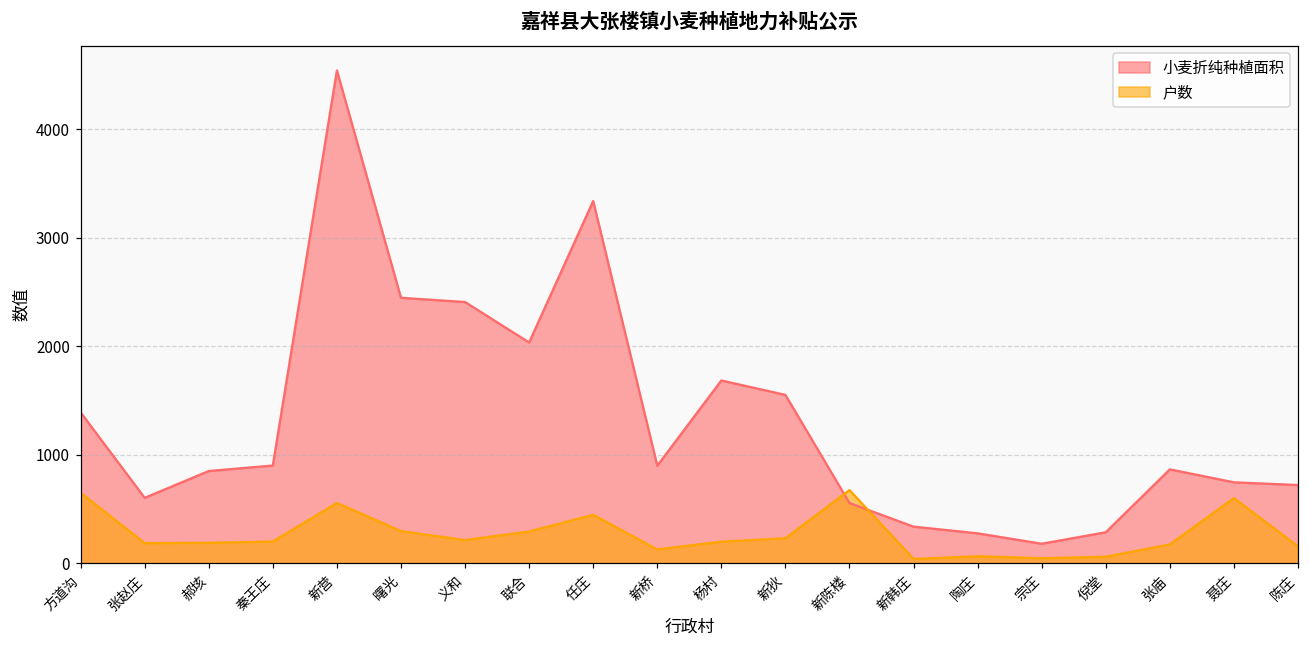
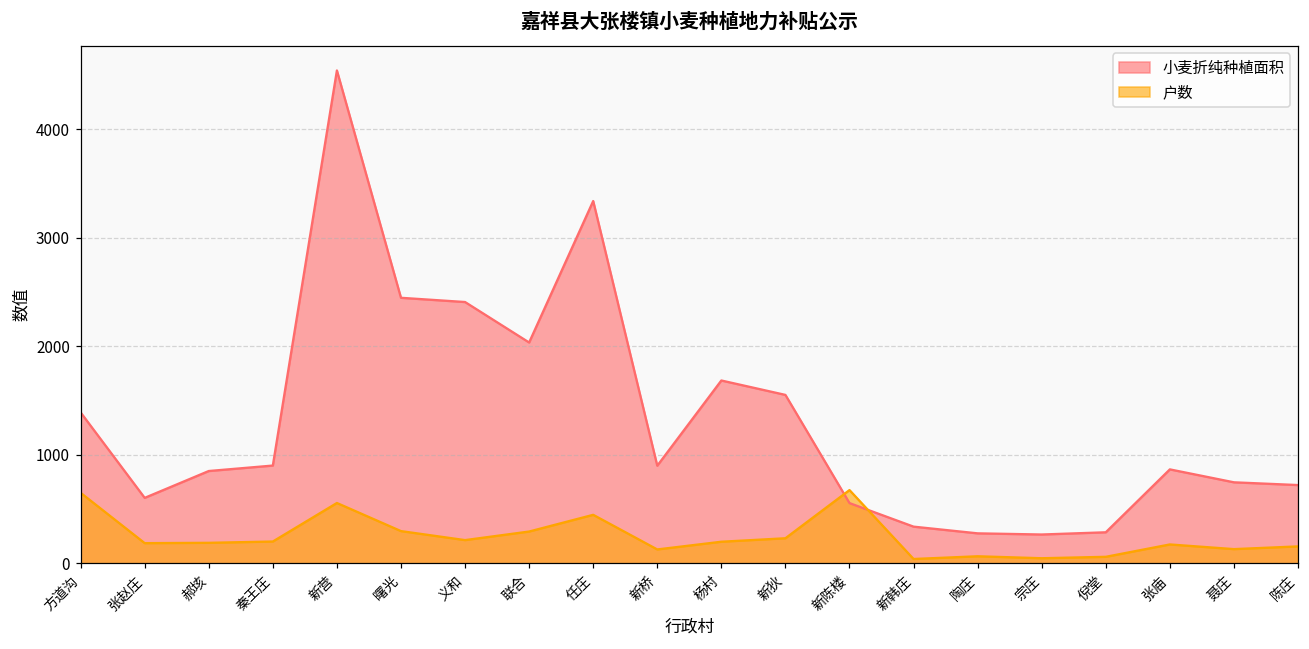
  {
    "小麦折纯种植面积": {
      "方道沟": 1400,
      "张赵庄": 600,
      "郝垓": 800,
      "秦王庄": 900,
      "新营": 4500,
      "曙光": 2400,
      "义和": 2400,
      "联合": 2000,
      "任庄": 3300,
      "新桥": 900,
      "杨村": 1700,
      "新狄": 1600,
      "新陈楼": 600,
      "新韩庄": 300,
      "陶庄": 300,
-     "宗庄": 200,
+     "宗庄": 300,
      "倪堂": 300,
      "张庙": 900,
      "聂庄": 700,
      "陈庄": 700
    },
    "户数": {
      "方道沟": 600,
      "张赵庄": 200,
      "郝垓": 200,
      "秦王庄": 200,
      "新营": 600,
      "曙光": 300,
      "义和": 200,
      "联合": 300,
      "任庄": 400,
      "新桥": 100,
      "杨村": 200,
      "新狄": 200,
      "新陈楼": 700,
      "新韩庄": 0,
      "陶庄": 100,
      "宗庄": 0,
      "倪堂": 100,
      "张庙": 200,
-     "聂庄": 600,
+     "聂庄": 100,
      "陈庄": 200
    }
  }
